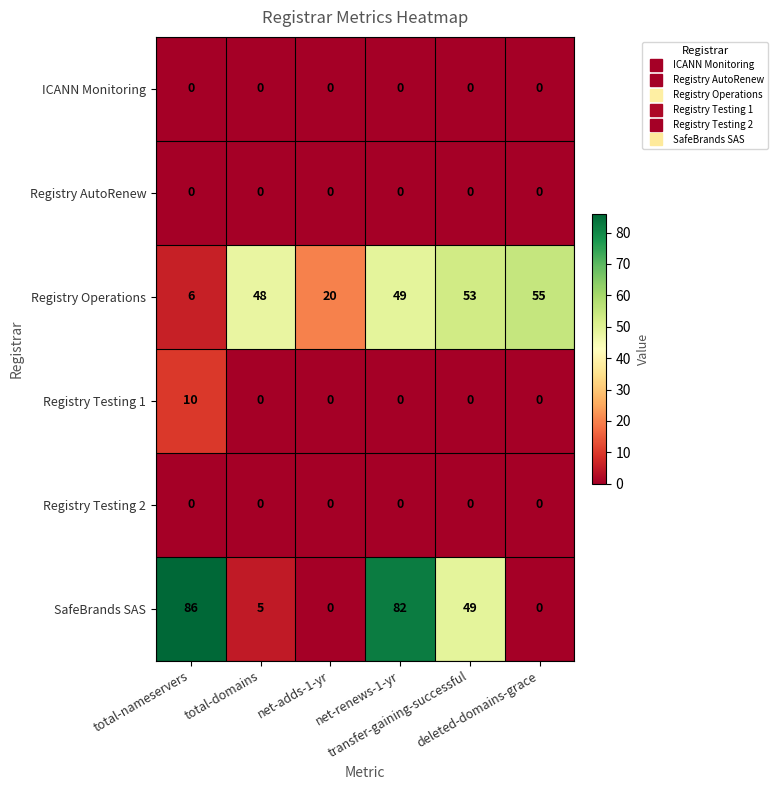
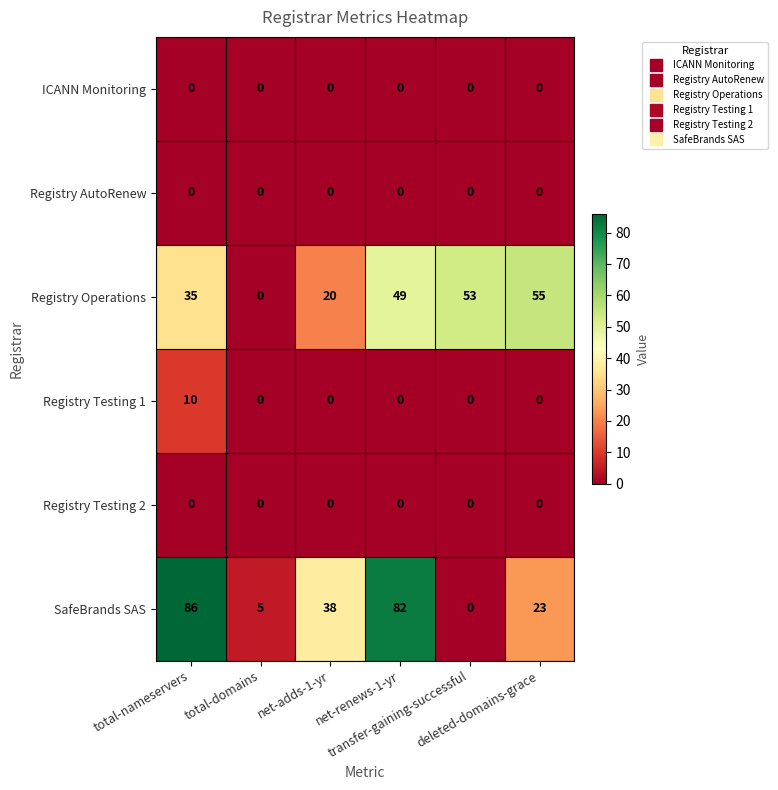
  {
    "ICANN Monitoring": {
      "total-nameservers": 0,
      "total-domains": 0,
      "net-adds-1-yr": 0,
      "net-renews-1-yr": 0,
      "transfer-gaining-successful": 0,
      "deleted-domains-grace": 0
    },
    "Registry AutoRenew": {
      "total-nameservers": 0,
      "total-domains": 0,
      "net-adds-1-yr": 0,
      "net-renews-1-yr": 0,
      "transfer-gaining-successful": 0,
      "deleted-domains-grace": 0
    },
    "Registry Operations": {
-     "total-nameservers": 6,
-     "total-domains": 48,
+     "total-nameservers": 35,
+     "total-domains": 0,
      "net-adds-1-yr": 20,
      "net-renews-1-yr": 49,
      "transfer-gaining-successful": 53,
      "deleted-domains-grace": 55
    },
    "Registry Testing 1": {
      "total-nameservers": 10,
      "total-domains": 0,
      "net-adds-1-yr": 0,
      "net-renews-1-yr": 0,
      "transfer-gaining-successful": 0,
      "deleted-domains-grace": 0
    },
    "Registry Testing 2": {
      "total-nameservers": 0,
      "total-domains": 0,
      "net-adds-1-yr": 0,
      "net-renews-1-yr": 0,
      "transfer-gaining-successful": 0,
      "deleted-domains-grace": 0
    },
    "SafeBrands SAS": {
      "total-nameservers": 86,
      "total-domains": 5,
-     "net-adds-1-yr": 0,
+     "net-adds-1-yr": 38,
      "net-renews-1-yr": 82,
-     "transfer-gaining-successful": 49,
-     "deleted-domains-grace": 0
+     "transfer-gaining-successful": 0,
+     "deleted-domains-grace": 23
    }
  }
